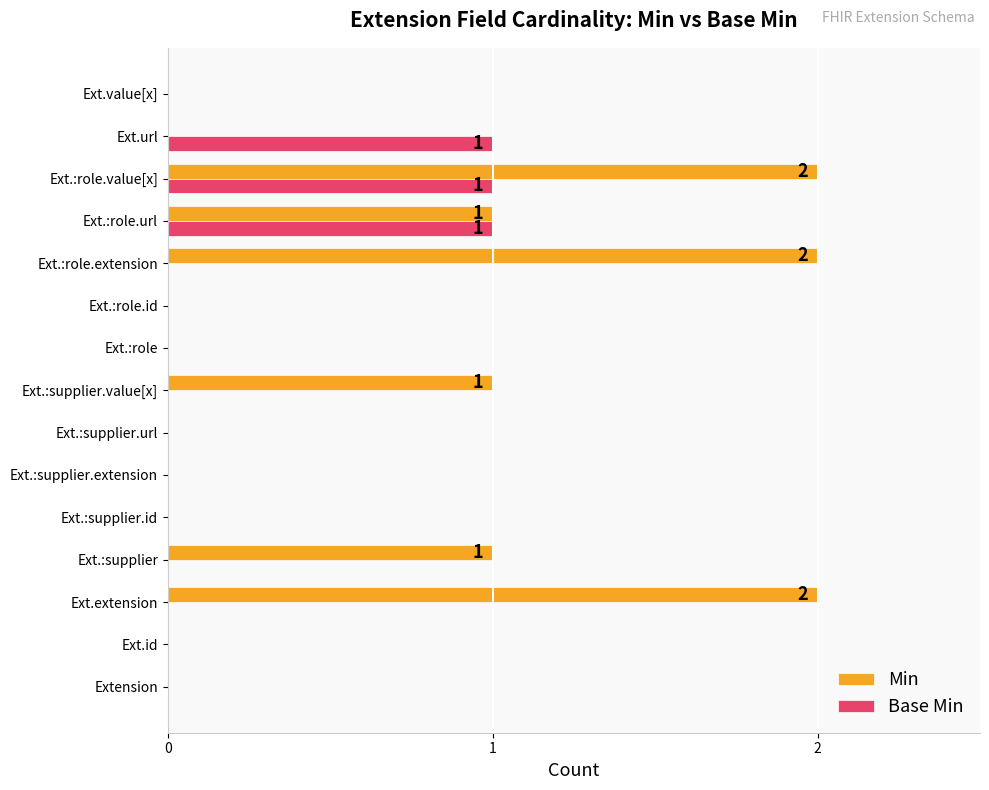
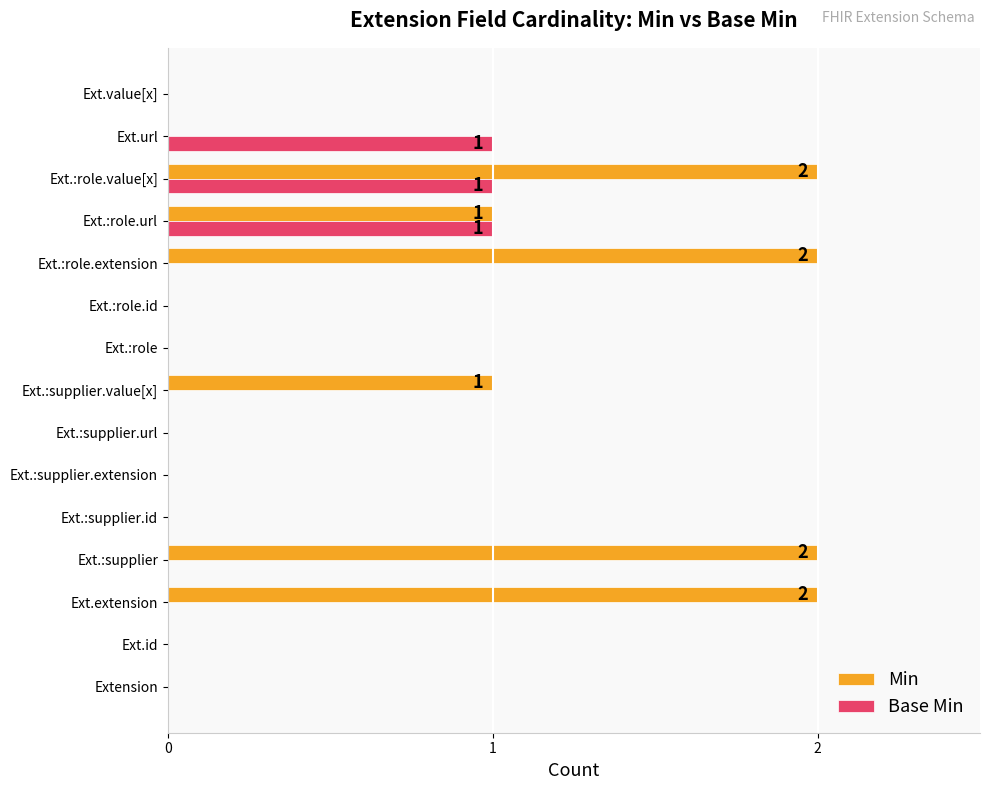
  {
    "Min": {
      "Ext.:role.value[x]": 2,
      "Ext.:role.extension": 2,
      "Ext.:supplier.value[x]": 1,
-     "Ext.:supplier": 1,
+     "Ext.:supplier": 2,
      "Ext.extension": 2
    },
    "Base Min": {
      "Ext.url": 1,
      "Ext.:role.value[x]": 1
    }
  }
